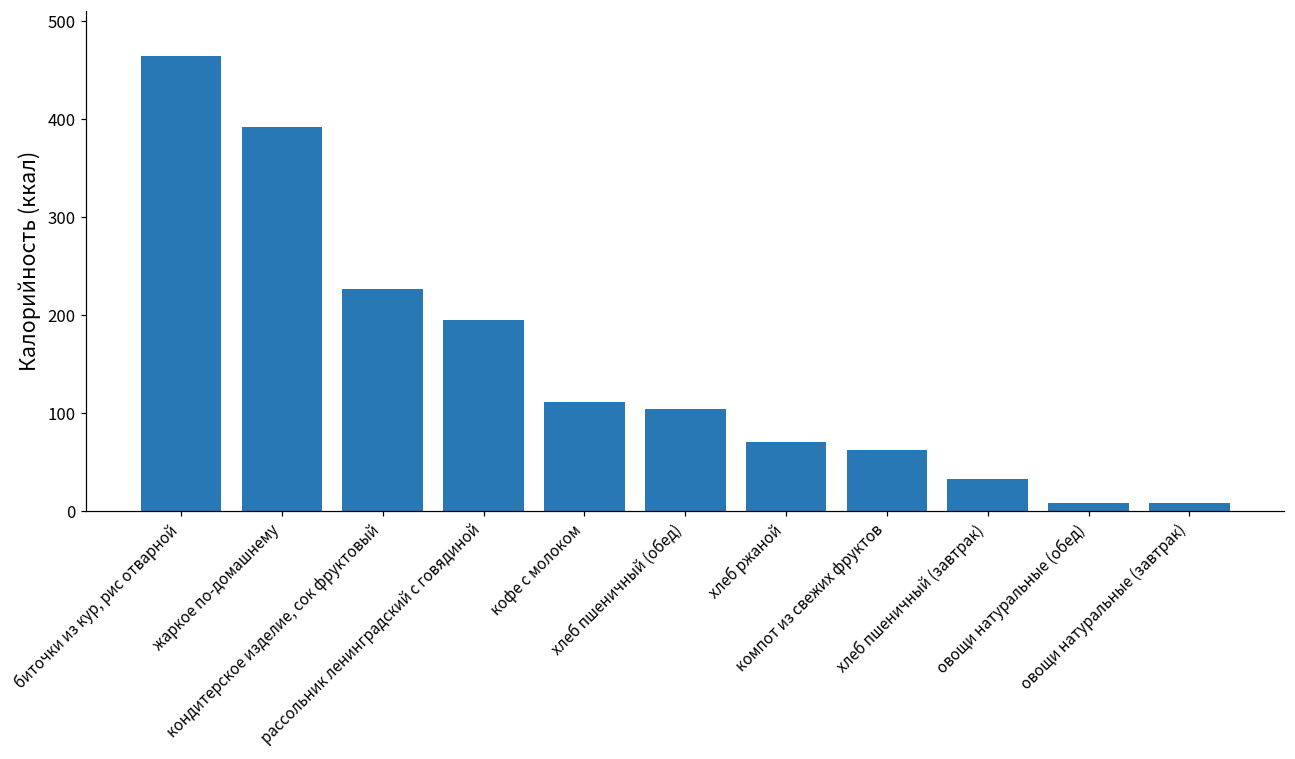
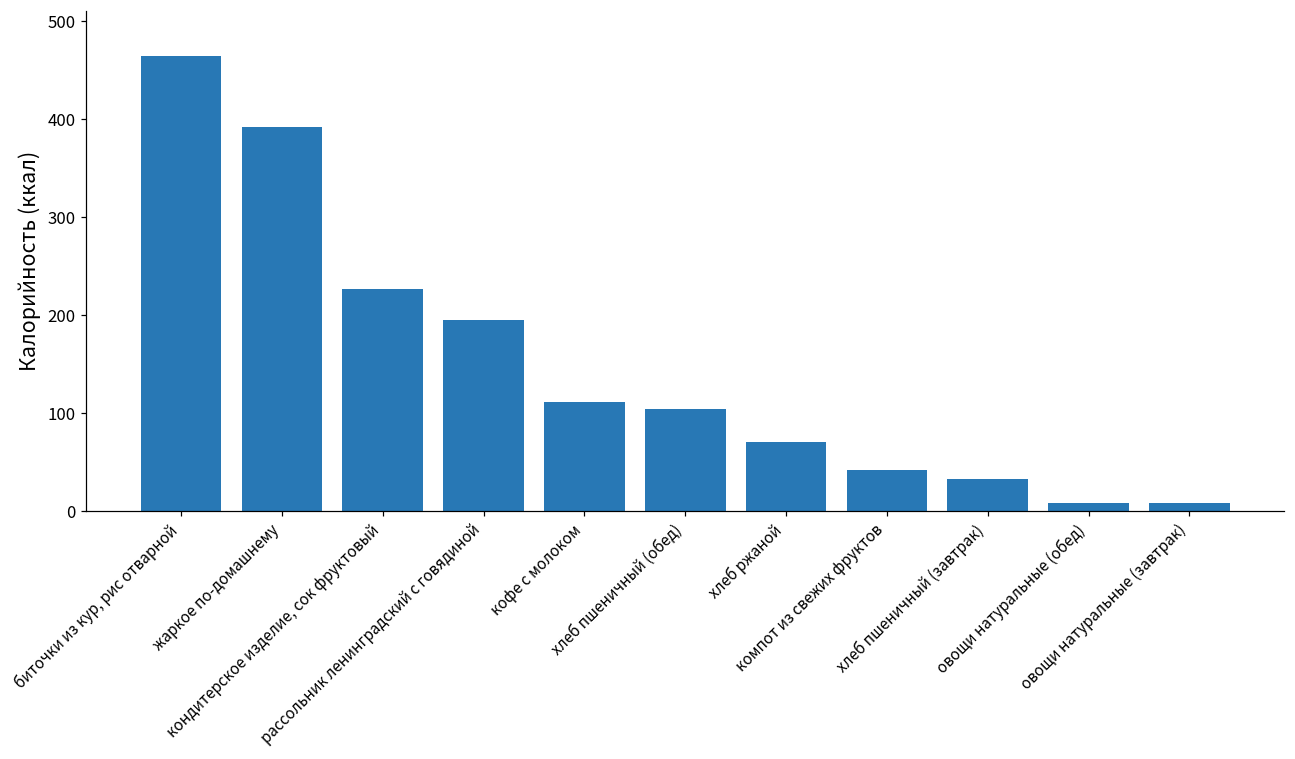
  {
    "биточки из кур, рис отварной": 460,
    "жаркое по-домашнему": 390,
    "кондитерское изделие, сок фруктовый": 230,
    "рассольник ленинградский с говядиной": 200,
    "кофе с молоком": 110,
    "хлеб пшеничный (обед)": 100,
    "хлеб ржаной": 70,
-   "компот из свежих фруктов": 60,
+   "компот из свежих фруктов": 40,
    "хлеб пшеничный (завтрак)": 30,
    "овощи натуральные (обед)": 10,
    "овощи натуральные (завтрак)": 10
  }
